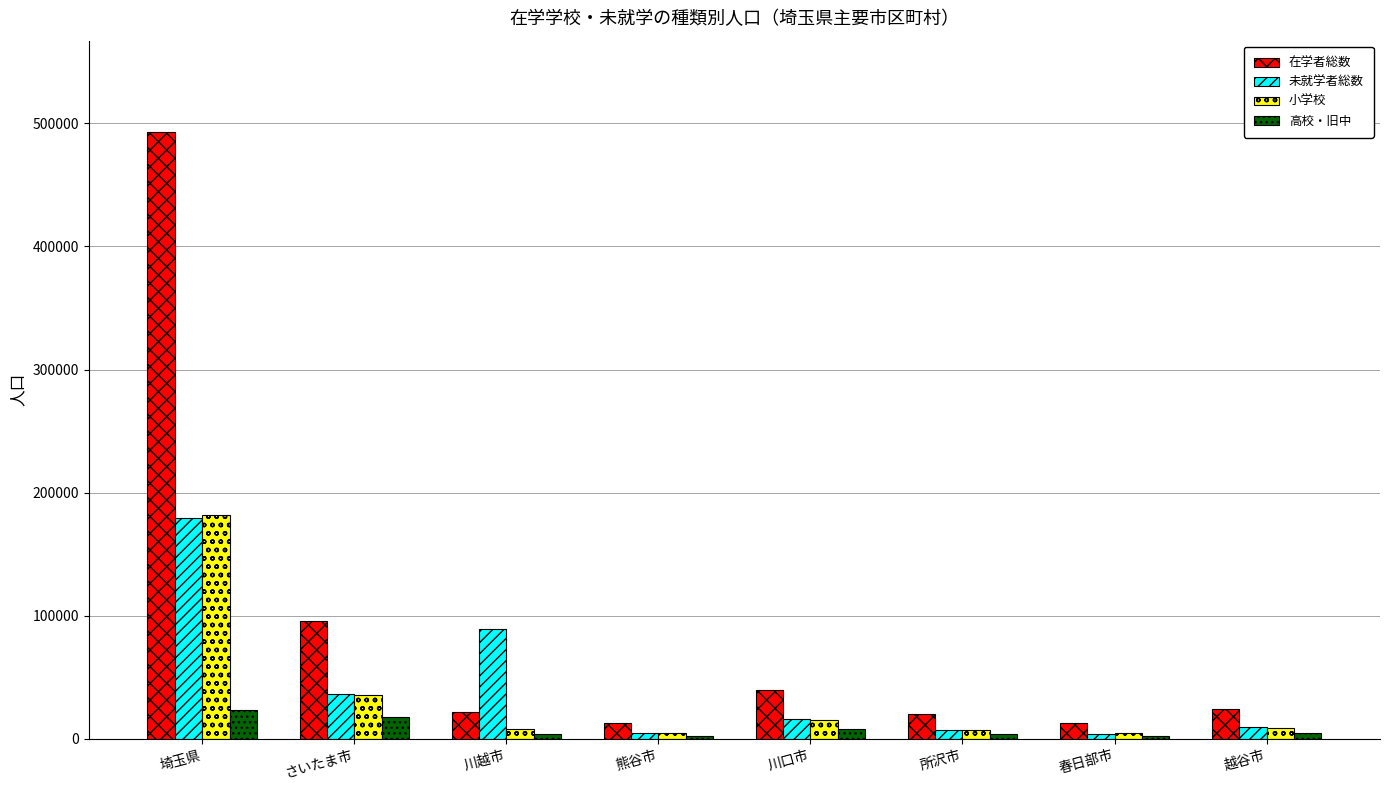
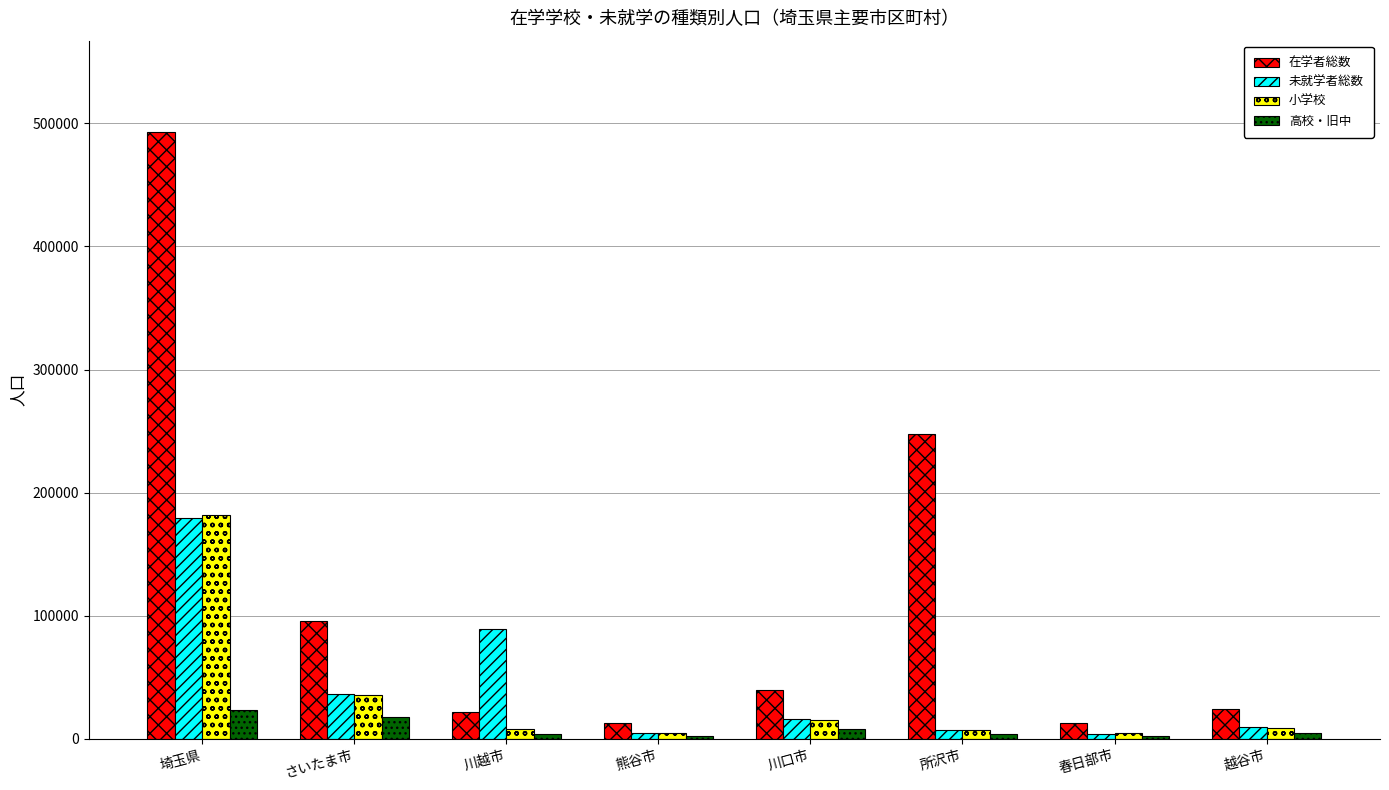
  {
    "在学者総数": {
      "埼玉県": 493000,
      "さいたま市": 95000,
      "川越市": 22000,
      "熊谷市": 13000,
      "川口市": 40000,
-     "所沢市": 20000,
+     "所沢市": 248000,
      "春日部市": 13000,
      "越谷市": 24000
    },
    "未就学者総数": {
      "埼玉県": 179000,
      "さいたま市": 36000,
      "川越市": 90000,
      "熊谷市": 4000,
      "川口市": 16000,
      "所沢市": 7000,
      "春日部市": 4000,
      "越谷市": 9000
    },
    "小学校": {
      "埼玉県": 182000,
      "さいたま市": 35000,
      "川越市": 8000,
      "熊谷市": 5000,
      "川口市": 15000,
      "所沢市": 7000,
      "春日部市": 5000,
      "越谷市": 9000
    },
    "高校・旧中": {
      "埼玉県": 24000,
      "さいたま市": 18000,
      "川越市": 4000,
      "熊谷市": 3000,
      "川口市": 8000,
      "所沢市": 4000,
      "春日部市": 3000,
      "越谷市": 5000
    }
  }
